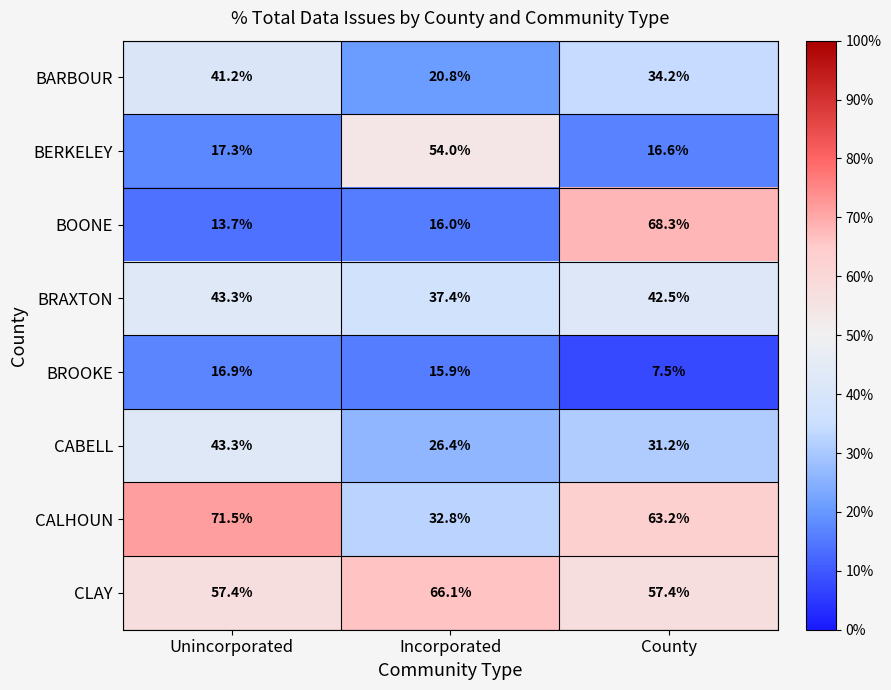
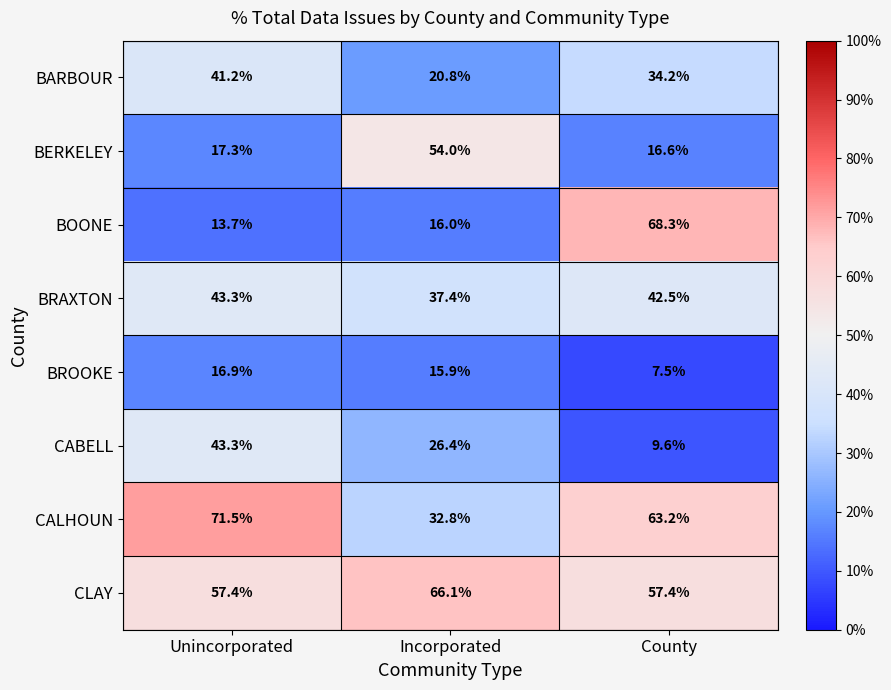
  {
    "BARBOUR": {
      "Unincorporated": "41.2%",
      "Incorporated": "20.8%",
      "County": "34.2%"
    },
    "BERKELEY": {
      "Unincorporated": "17.3%",
      "Incorporated": "54.0%",
      "County": "16.6%"
    },
    "BOONE": {
      "Unincorporated": "13.7%",
      "Incorporated": "16.0%",
      "County": "68.3%"
    },
    "BRAXTON": {
      "Unincorporated": "43.3%",
      "Incorporated": "37.4%",
      "County": "42.5%"
    },
    "BROOKE": {
      "Unincorporated": "16.9%",
      "Incorporated": "15.9%",
      "County": "7.5%"
    },
    "CABELL": {
      "Unincorporated": "43.3%",
      "Incorporated": "26.4%",
-     "County": "31.2%"
+     "County": "9.6%"
    },
    "CALHOUN": {
      "Unincorporated": "71.5%",
      "Incorporated": "32.8%",
      "County": "63.2%"
    },
    "CLAY": {
      "Unincorporated": "57.4%",
      "Incorporated": "66.1%",
      "County": "57.4%"
    }
  }
